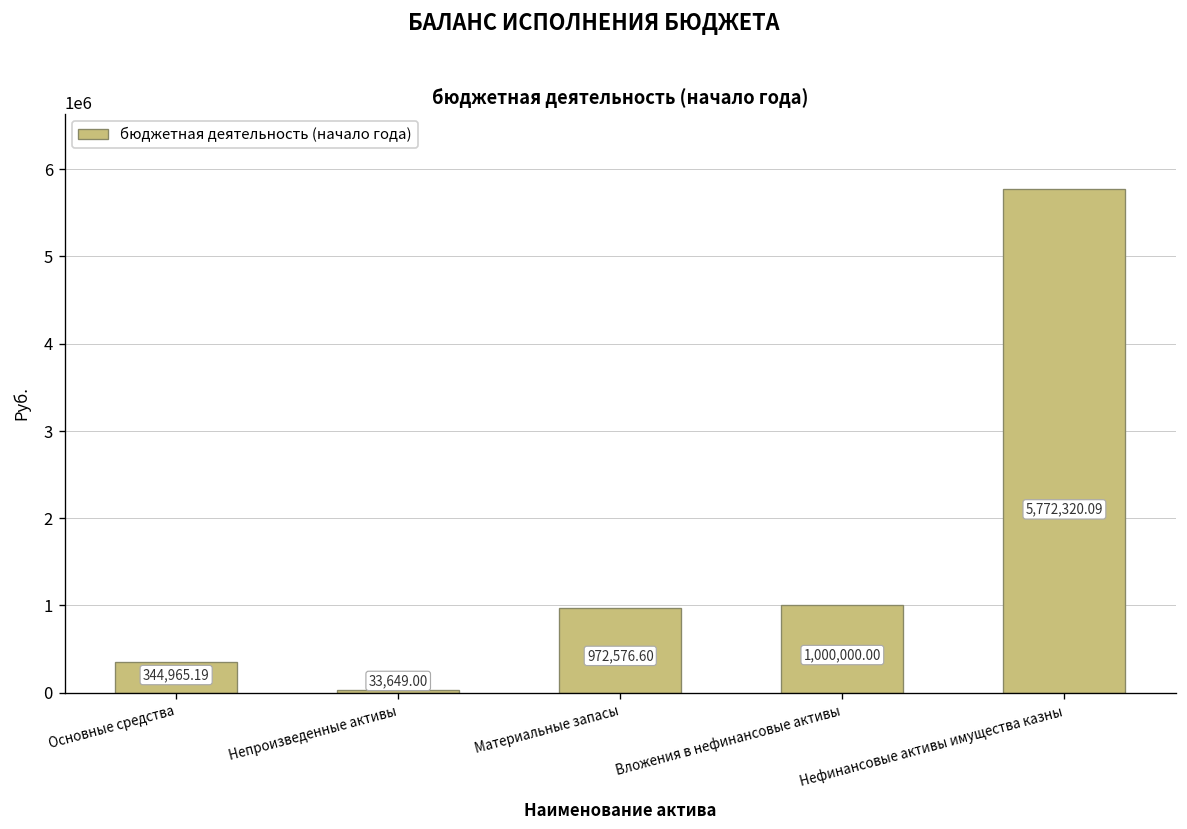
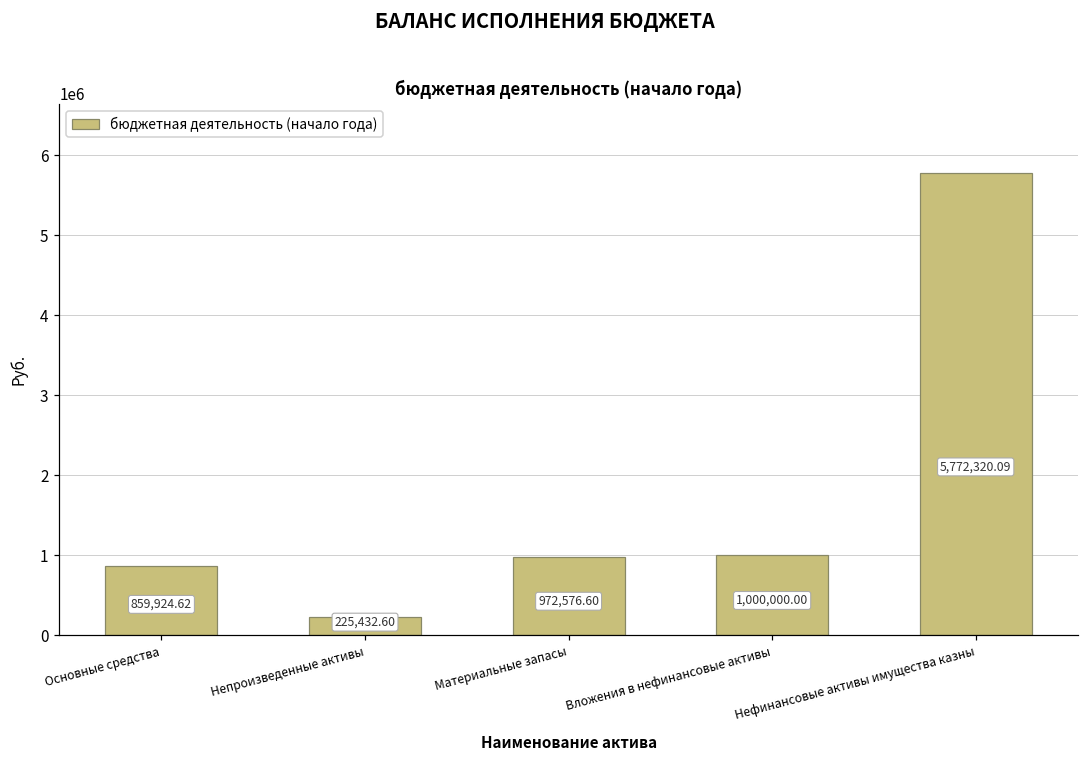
  {
-   "Основные средства": "344,965.19",
-   "Непроизведенные активы": "33,649.00"
+   "Основные средства": "859,924.62",
+   "Непроизведенные активы": "225,432.60"
  }
